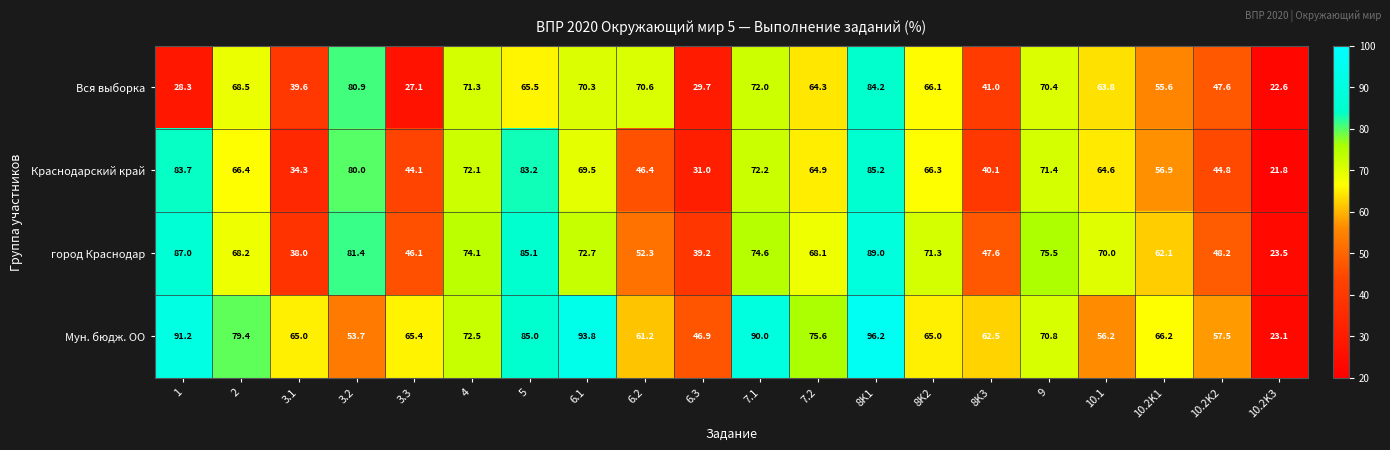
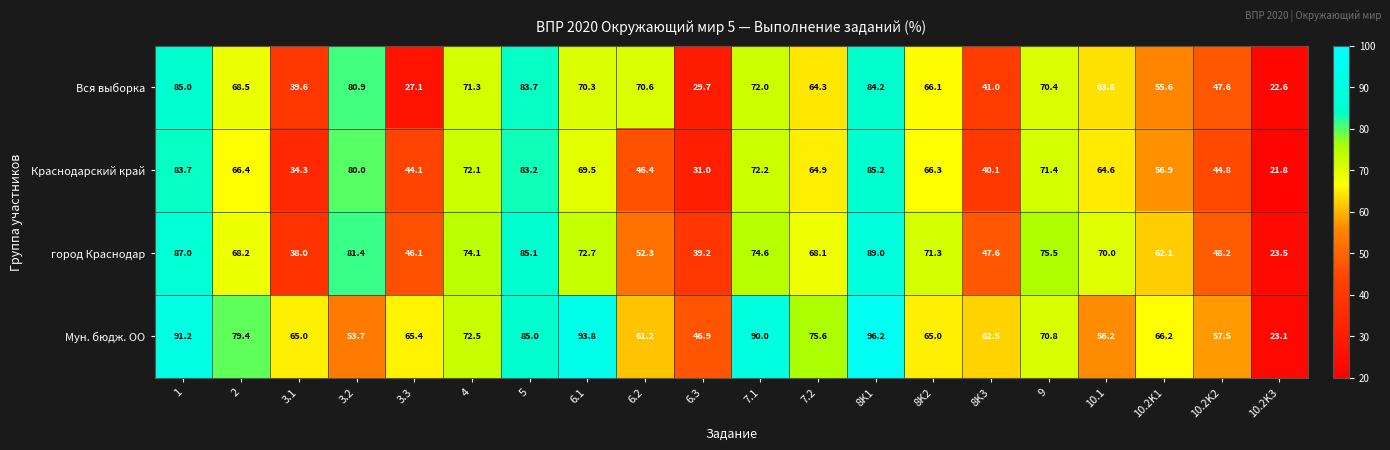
  {
    "Вся выборка": {
-     "1": 28.3,
+     "1": 85.0,
      "2": 68.5,
      "3.1": 39.6,
      "3.2": 80.9,
      "3.3": 27.1,
      "4": 71.3,
-     "5": 65.5,
+     "5": 83.7,
      "6.1": 70.3,
      "6.2": 70.6,
      "6.3": 29.7,
      "7.1": 72.0,
      "7.2": 64.3,
      "8K1": 84.2,
      "8K2": 66.1,
      "8K3": 41.0,
      "9": 70.4,
      "10.1": 63.8,
      "10.2K1": 55.6,
      "10.2K2": 47.6,
      "10.2K3": 22.6
    },
    "Краснодарский край": {
      "1": 83.7,
      "2": 66.4,
      "3.1": 34.3,
      "3.2": 80.0,
      "3.3": 44.1,
      "4": 72.1,
      "5": 83.2,
      "6.1": 69.5,
      "6.2": 46.4,
      "6.3": 31.0,
      "7.1": 72.2,
      "7.2": 64.9,
      "8K1": 85.2,
      "8K2": 66.3,
      "8K3": 40.1,
      "9": 71.4,
      "10.1": 64.6,
      "10.2K1": 56.9,
      "10.2K2": 44.8,
      "10.2K3": 21.8
    },
    "город Краснодар": {
      "1": 87.0,
      "2": 68.2,
      "3.1": 38.0,
      "3.2": 81.4,
      "3.3": 46.1,
      "4": 74.1,
      "5": 85.1,
      "6.1": 72.7,
      "6.2": 52.3,
      "6.3": 39.2,
      "7.1": 74.6,
      "7.2": 68.1,
      "8K1": 89.0,
      "8K2": 71.3,
      "8K3": 47.6,
      "9": 75.5,
      "10.1": 70.0,
      "10.2K1": 62.1,
      "10.2K2": 48.2,
      "10.2K3": 23.5
    },
    "Мун. бюдж. ОО": {
      "1": 91.2,
      "2": 79.4,
      "3.1": 65.0,
      "3.2": 53.7,
      "3.3": 65.4,
      "4": 72.5,
      "5": 85.0,
      "6.1": 93.8,
      "6.2": 61.2,
      "6.3": 46.9,
      "7.1": 90.0,
      "7.2": 75.6,
      "8K1": 96.2,
      "8K2": 65.0,
      "8K3": 62.5,
      "9": 70.8,
      "10.1": 56.2,
      "10.2K1": 66.2,
      "10.2K2": 57.5,
      "10.2K3": 23.1
    }
  }
